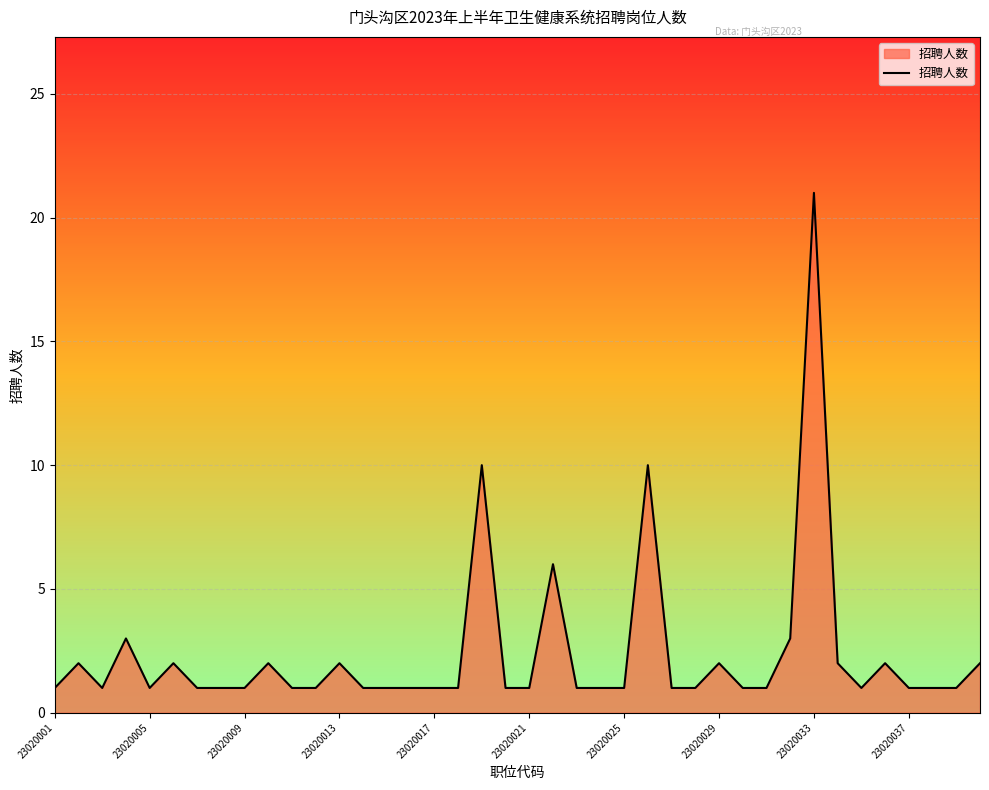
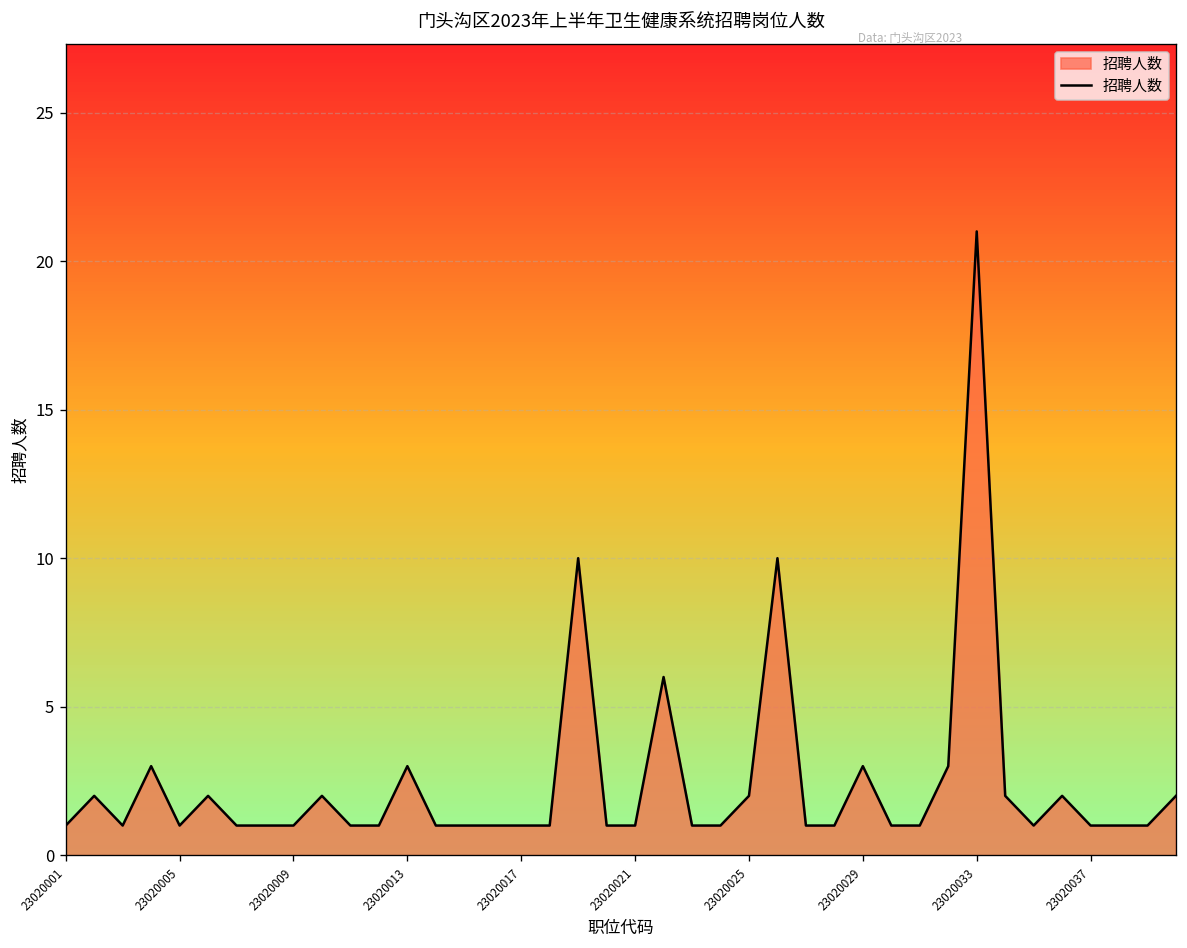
  {
    "23020001": 1,
    "23020005": 1,
    "23020009": 1,
-   "23020013": 2,
+   "23020013": 3,
    "23020017": 1,
    "23020021": 1,
-   "23020025": 1,
-   "23020029": 2,
+   "23020025": 2,
+   "23020029": 3,
    "23020033": 21,
    "23020037": 1
  }
